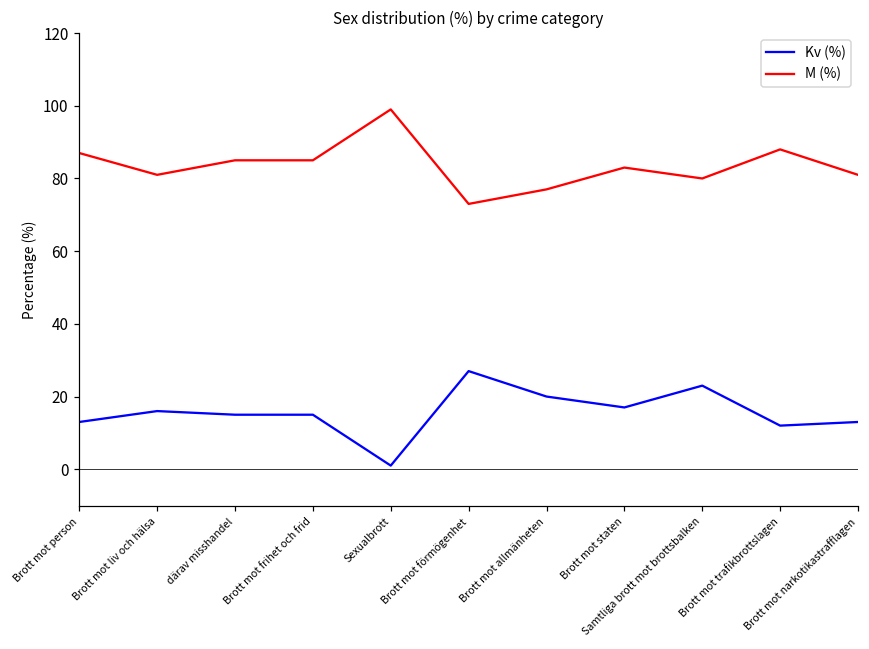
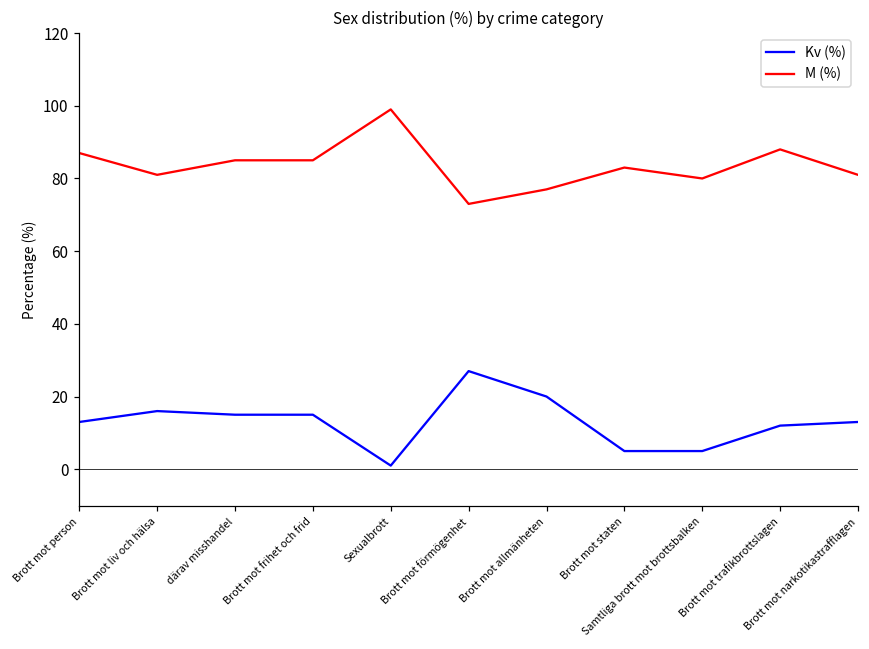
  {
    "Kv (%)": {
      "Brott mot person": 13,
      "Brott mot liv och hälsa": 16,
      "därav misshandel": 15,
      "Brott mot frihet och frid": 15,
      "Sexualbrott": 1,
      "Brott mot förmögenhet": 27,
      "Brott mot allmänheten": 20,
-     "Brott mot staten": 17,
-     "Samtliga brott mot brottsbalken": 23,
+     "Brott mot staten": 5,
+     "Samtliga brott mot brottsbalken": 5,
      "Brott mot trafikbrottslagen": 12,
      "Brott mot narkotikastrafflagen": 13
    },
    "M (%)": {
      "Brott mot person": 87,
      "Brott mot liv och hälsa": 81,
      "därav misshandel": 85,
      "Brott mot frihet och frid": 85,
      "Sexualbrott": 99,
      "Brott mot förmögenhet": 73,
      "Brott mot allmänheten": 77,
      "Brott mot staten": 83,
      "Samtliga brott mot brottsbalken": 80,
      "Brott mot trafikbrottslagen": 88,
      "Brott mot narkotikastrafflagen": 81
    }
  }
